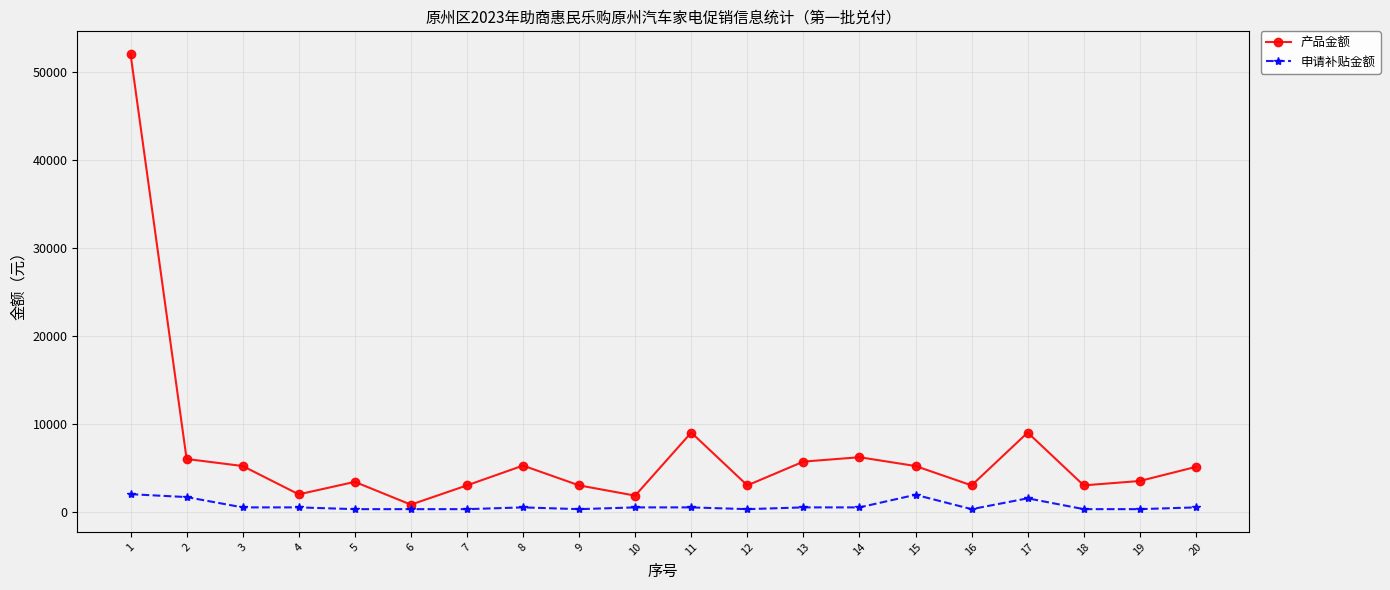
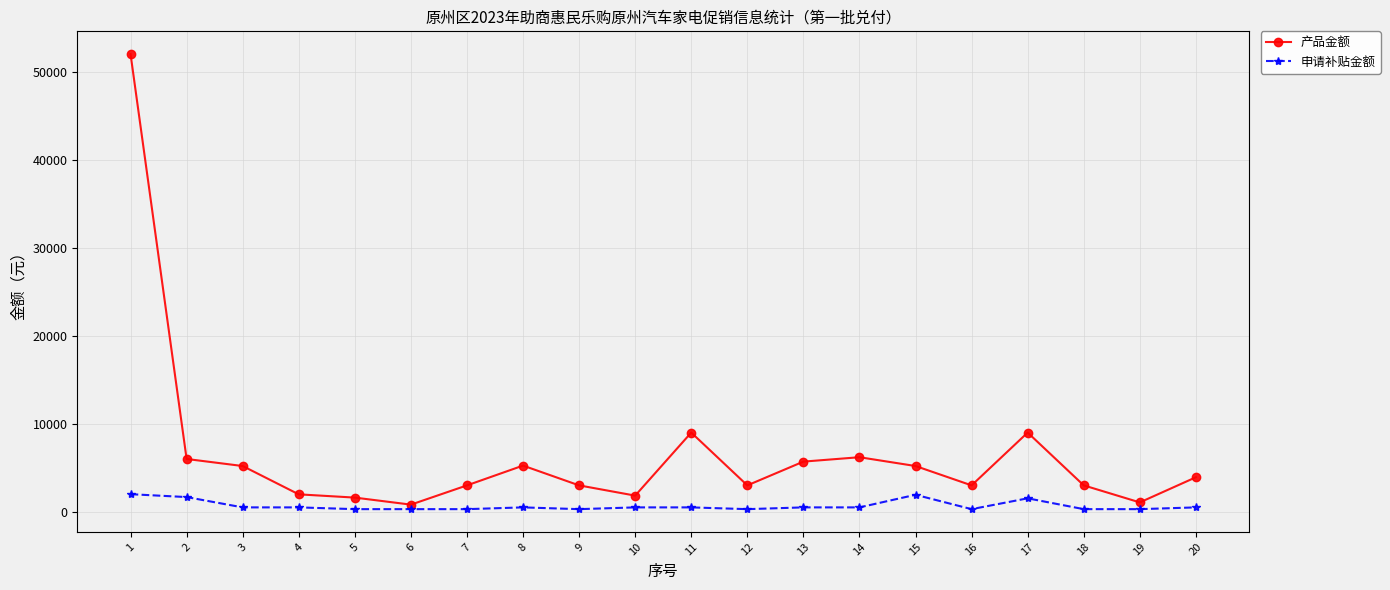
  {
    "产品金额": {
      "1": 52000,
      "2": 6000,
      "3": 5000,
      "4": 2000,
-     "5": 3000,
+     "5": 2000,
      "6": 1000,
      "7": 3000,
      "8": 5000,
      "9": 3000,
      "10": 2000,
      "11": 9000,
      "12": 3000,
      "13": 6000,
      "14": 6000,
      "15": 5000,
      "16": 3000,
      "17": 9000,
      "18": 3000,
-     "19": 4000,
-     "20": 5000
+     "19": 1000,
+     "20": 4000
    },
    "申请补贴金额": {
      "1": 2000,
      "2": 2000,
      "3": 1000,
      "4": 1000,
      "5": 0,
      "6": 0,
      "7": 0,
      "8": 1000,
      "9": 0,
      "10": 1000,
      "11": 1000,
      "12": 0,
      "13": 1000,
      "14": 1000,
      "15": 2000,
      "16": 0,
      "17": 2000,
      "18": 0,
      "19": 0,
      "20": 1000
    }
  }
